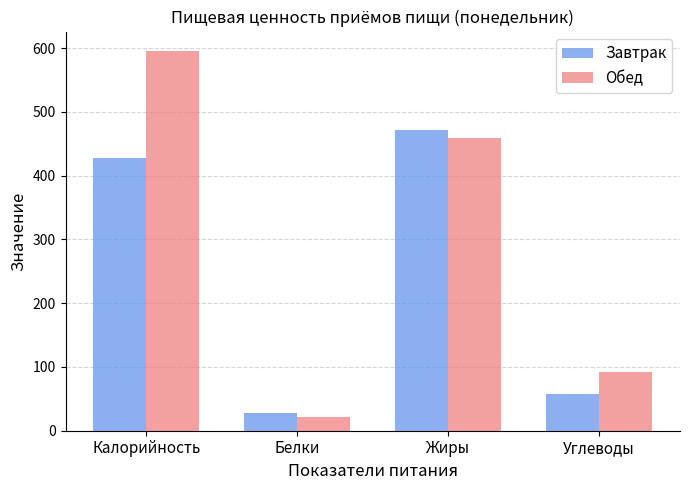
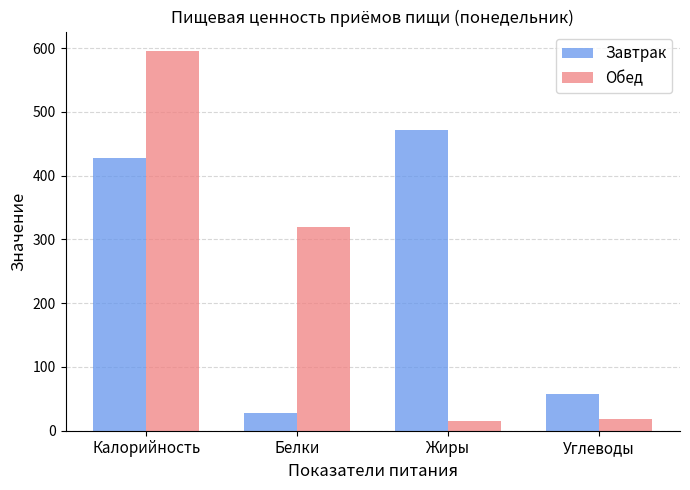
  {
    "Завтрак": {
      "Калорийность": 430,
      "Белки": 30,
      "Жиры": 470,
      "Углеводы": 60
    },
    "Обед": {
      "Калорийность": 600,
-     "Белки": 20,
-     "Жиры": 460,
-     "Углеводы": 90
+     "Белки": 320,
+     "Жиры": 20,
+     "Углеводы": 20
    }
  }
